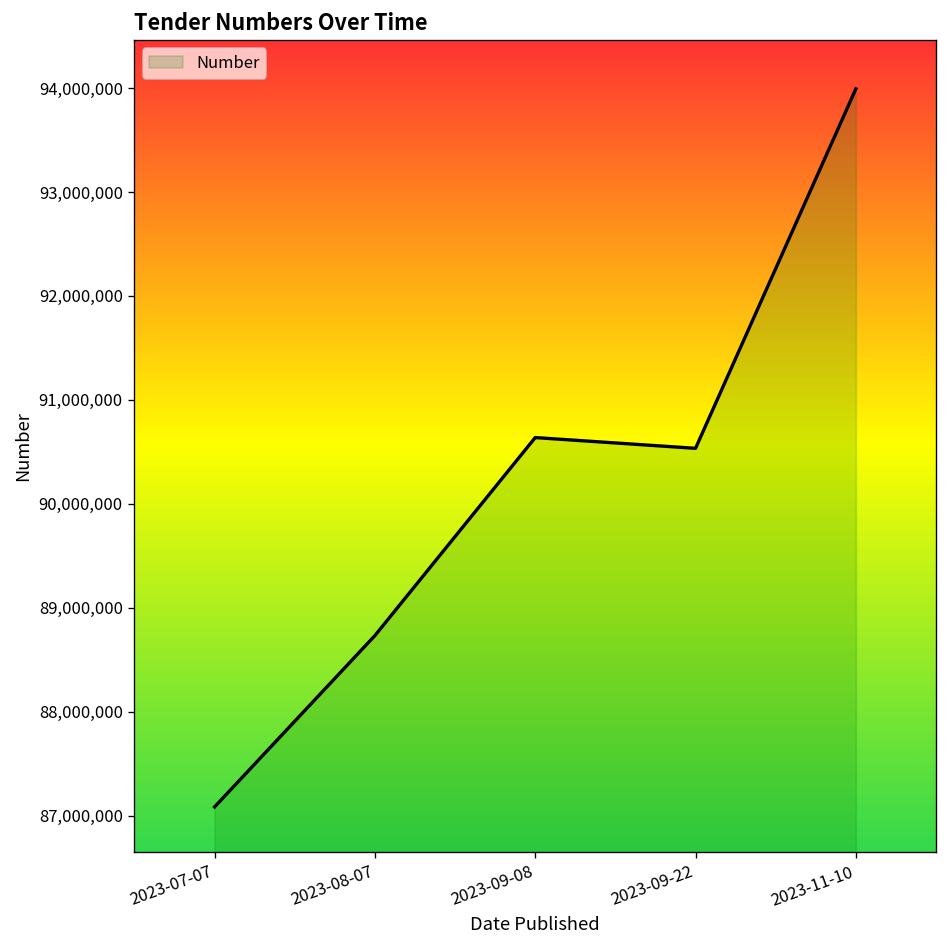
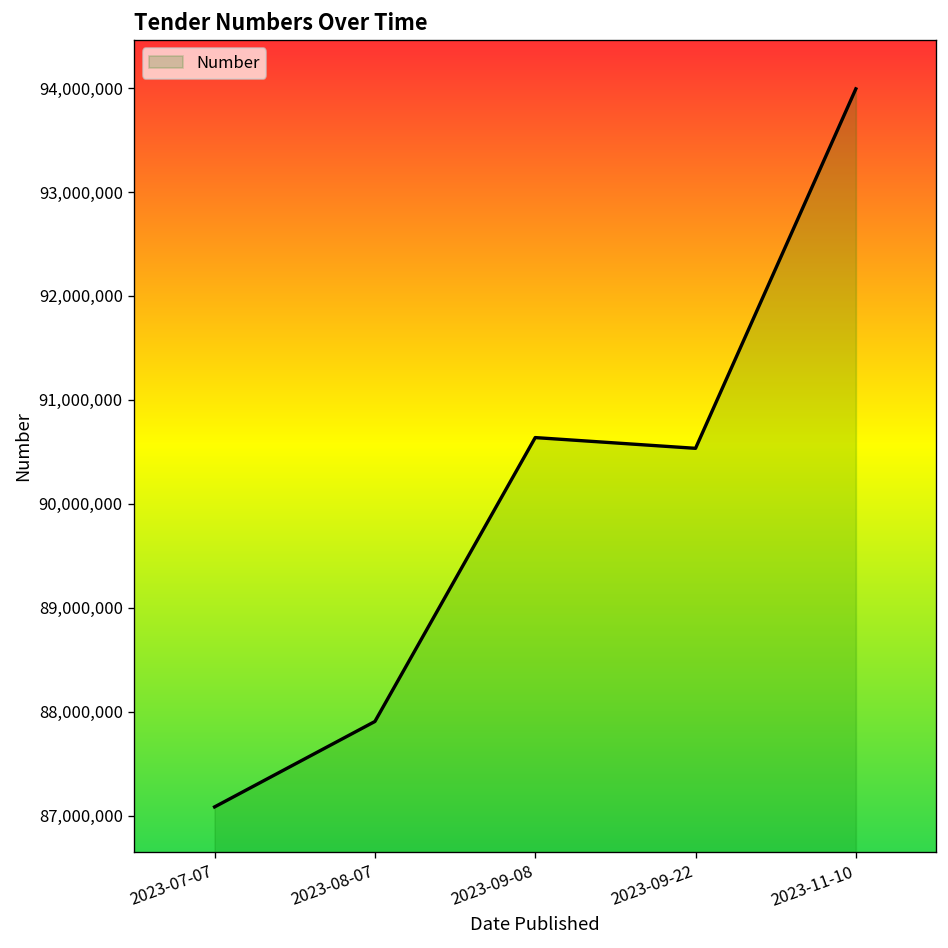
  {
    "2023-07-07": "87,100,000",
-   "2023-08-07": "88,700,000",
+   "2023-08-07": "87,900,000",
    "2023-09-08": "90,600,000",
    "2023-09-22": "90,500,000",
    "2023-11-10": "94,000,000"
  }
